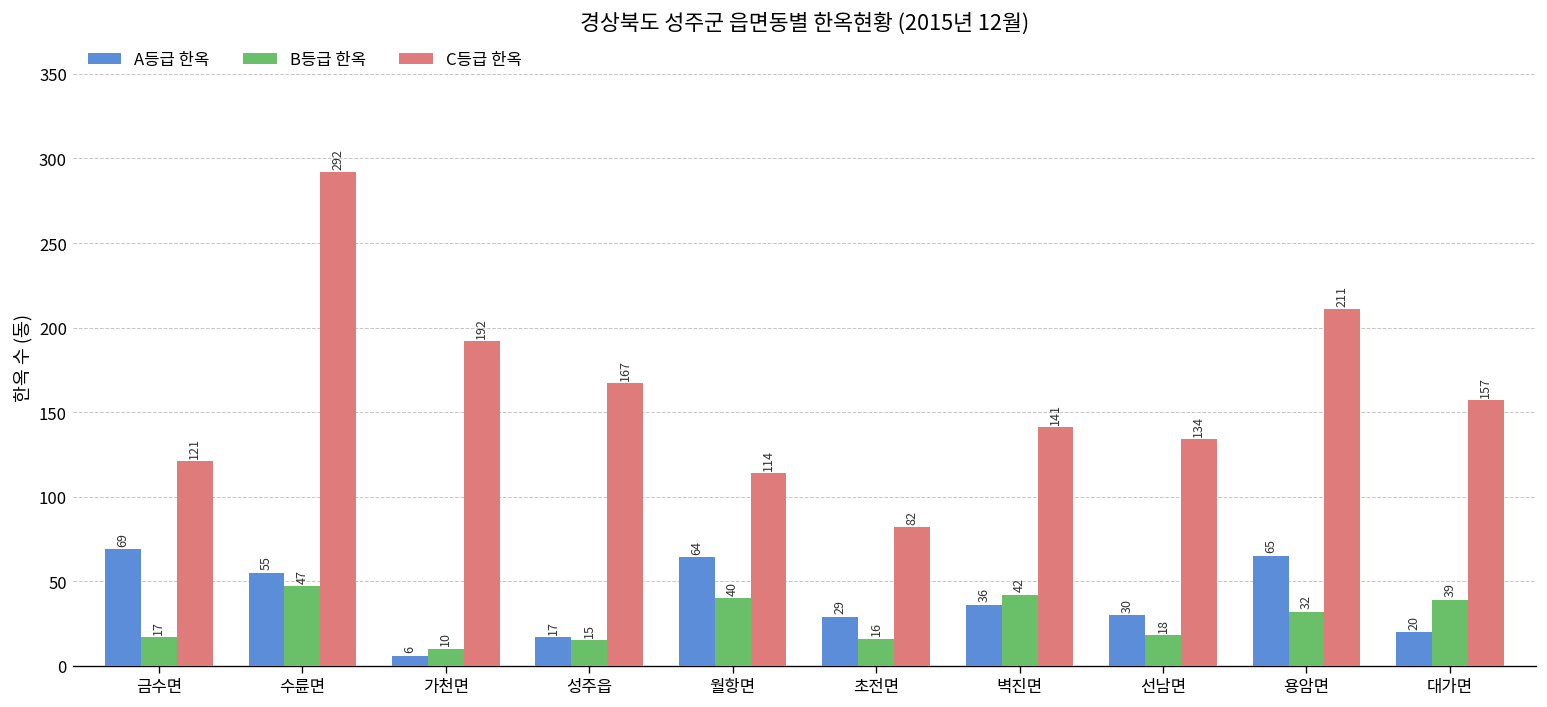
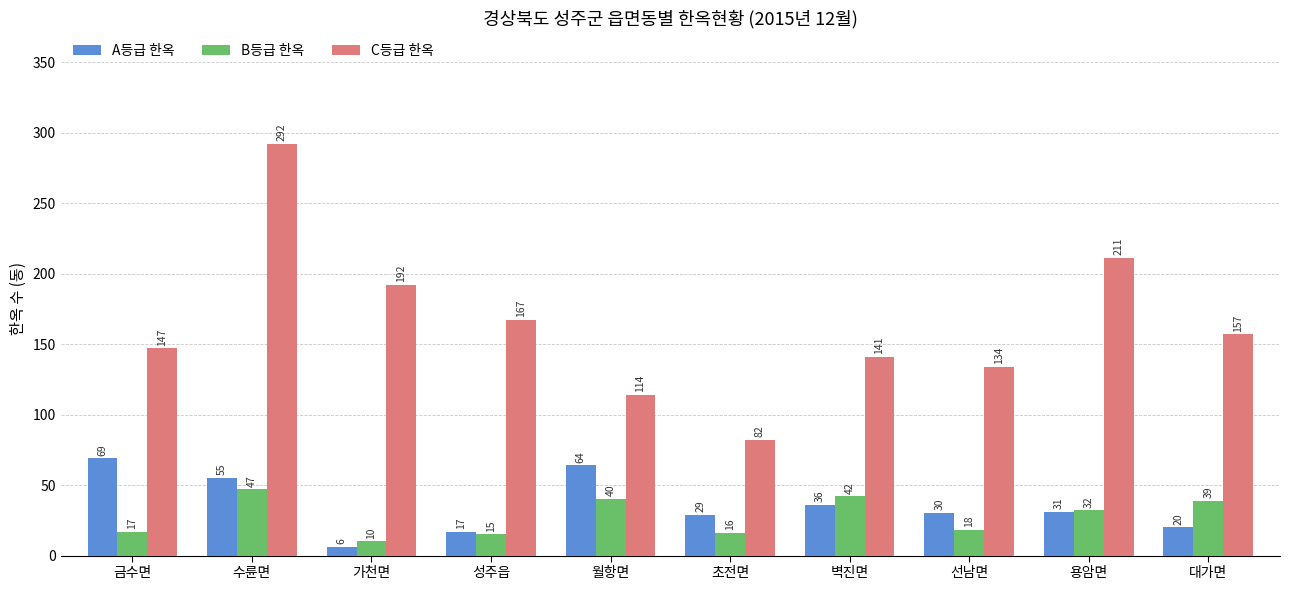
  {
    "A등급 한옥": {
      "금수면": 69,
      "수륜면": 55,
      "가천면": 6,
      "성주읍": 17,
      "월항면": 64,
      "초전면": 29,
      "벽진면": 36,
      "선남면": 30,
-     "용암면": 65,
+     "용암면": 31,
      "대가면": 20
    },
    "B등급 한옥": {
      "금수면": 17,
      "수륜면": 47,
      "가천면": 10,
      "성주읍": 15,
      "월항면": 40,
      "초전면": 16,
      "벽진면": 42,
      "선남면": 18,
      "용암면": 32,
      "대가면": 39
    },
    "C등급 한옥": {
-     "금수면": 121,
+     "금수면": 147,
      "수륜면": 292,
      "가천면": 192,
      "성주읍": 167,
      "월항면": 114,
      "초전면": 82,
      "벽진면": 141,
      "선남면": 134,
      "용암면": 211,
      "대가면": 157
    }
  }
